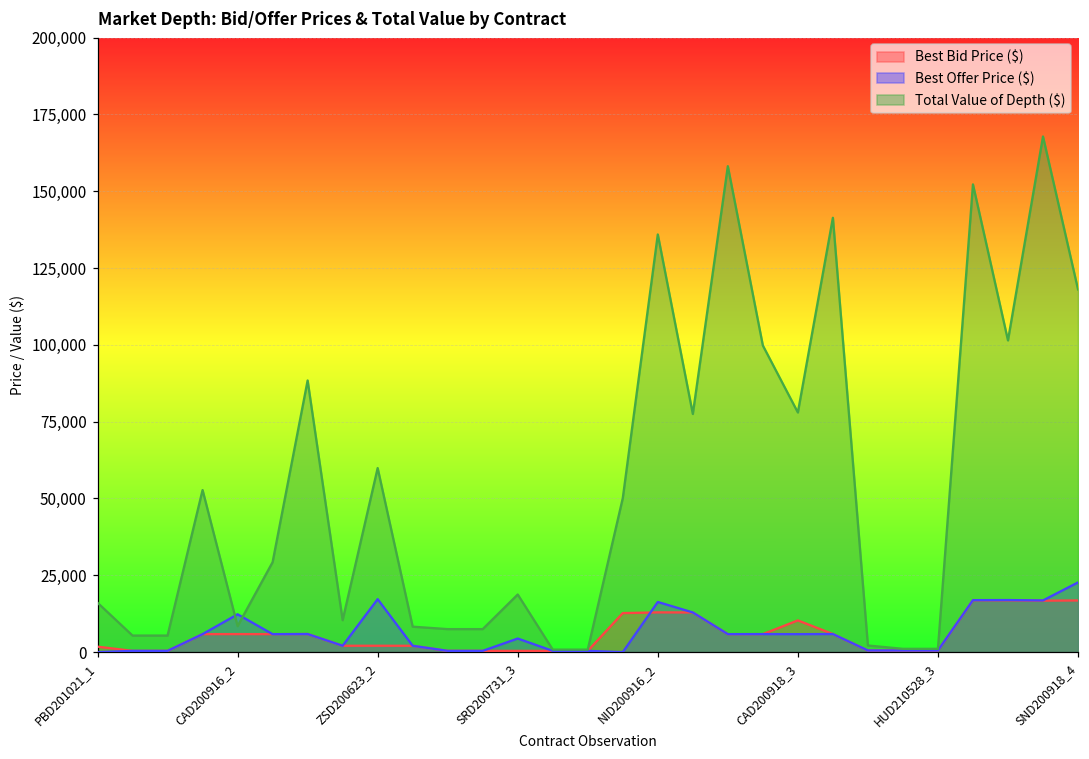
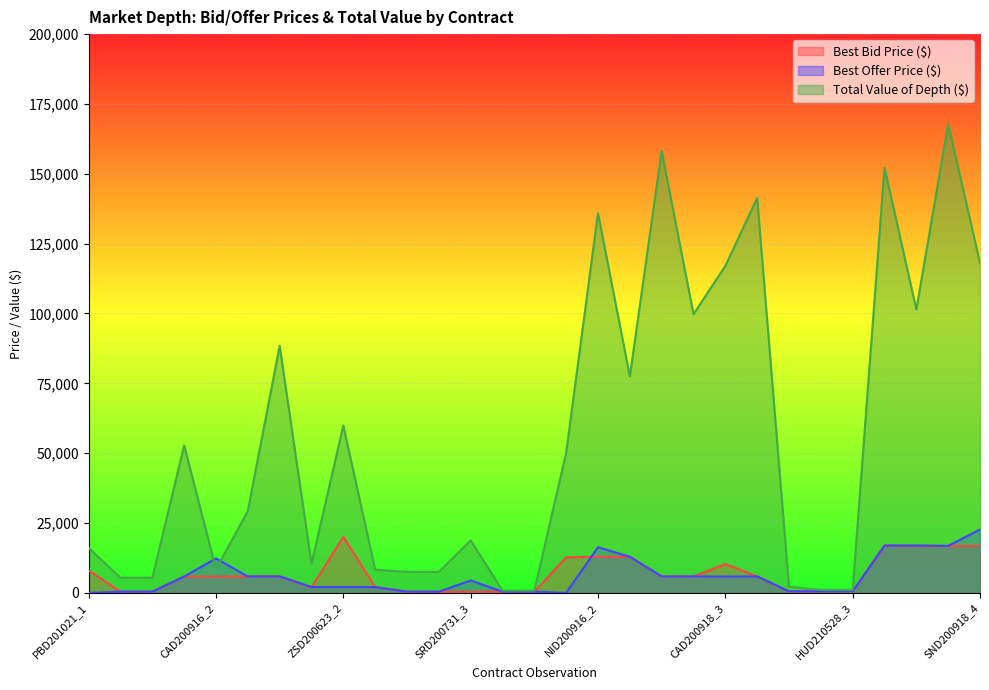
  {
    "Best Bid Price ($)": {
-     "PBD201021_1": "2,000",
+     "PBD201021_1": "8,000",
      "CAD200916_2": "6,000",
-     "ZSD200623_2": "2,000",
+     "ZSD200623_2": "20,000",
      "SRD200731_3": "0",
      "NID200916_2": "13,000",
      "CAD200918_3": "10,000",
      "SND200918_4": "17,000"
    },
    "Best Offer Price ($)": {
      "PBD201021_1": "0",
      "CAD200916_2": "12,000",
-     "ZSD200623_2": "17,000",
+     "ZSD200623_2": "2,000",
      "SRD200731_3": "4,000",
      "NID200916_2": "16,000",
      "CAD200918_3": "6,000",
      "SND200918_4": "23,000"
    },
    "Total Value of Depth ($)": {
      "PBD201021_1": "16,000",
      "CAD200916_2": "8,000",
      "ZSD200623_2": "60,000",
      "SRD200731_3": "19,000",
      "NID200916_2": "136,000",
-     "CAD200918_3": "78,000",
+     "CAD200918_3": "117,000",
      "SND200918_4": "118,000"
    }
  }
